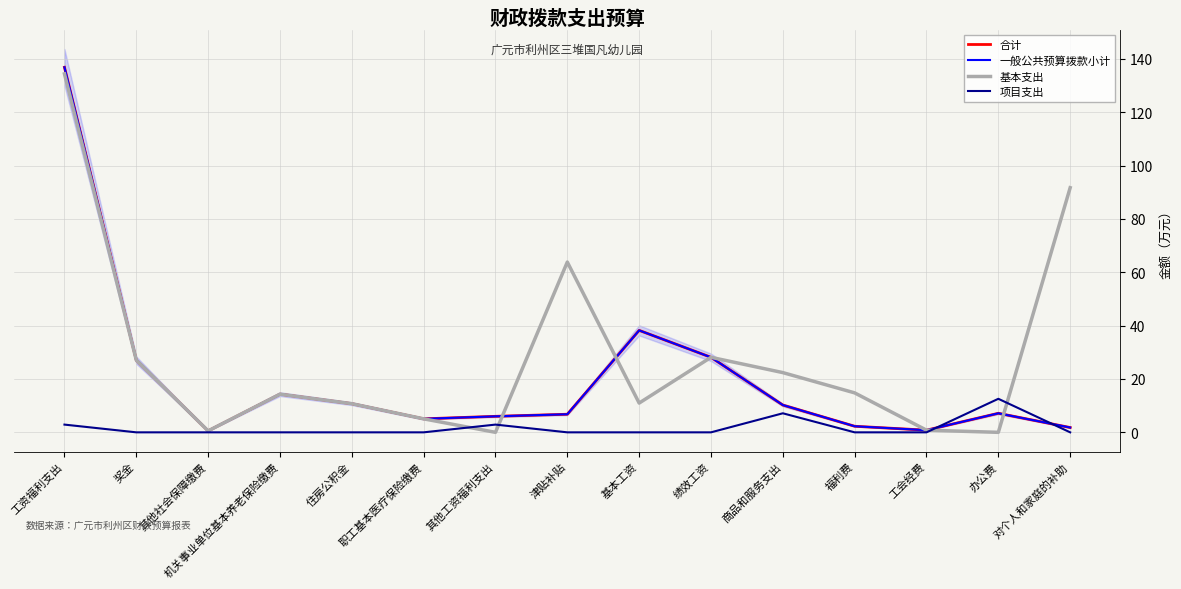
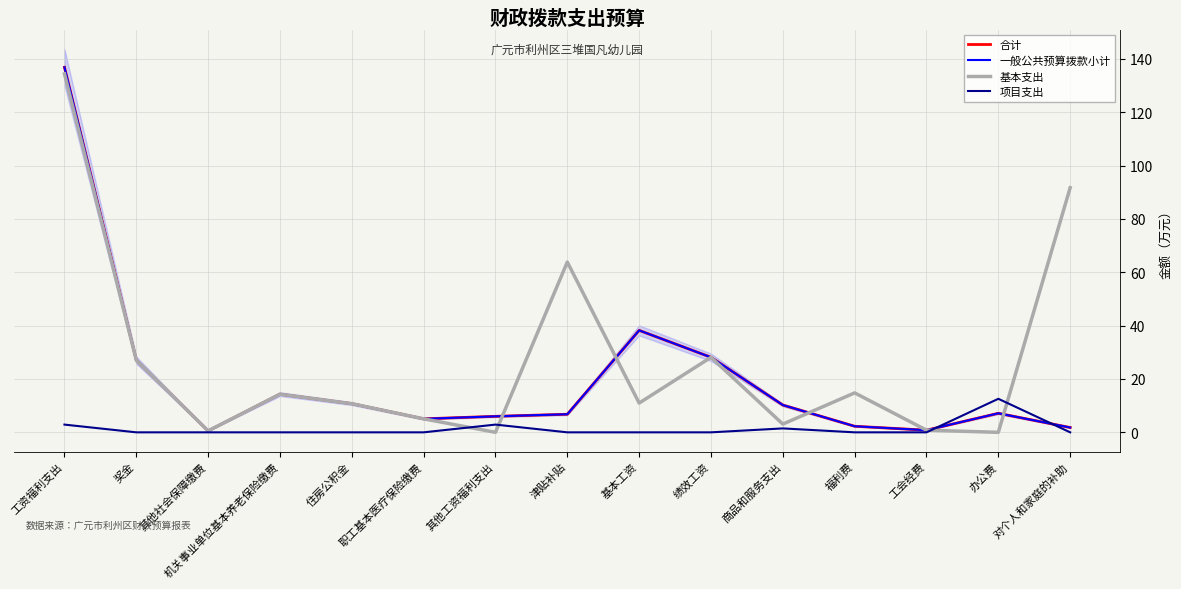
  {
    "基本支出": {
      "工资福利支出": 134,
      "其他工资福利支出": 0,
      "津贴补贴": 64,
      "基本工资": 11,
-     "商品和服务支出": 22,
+     "商品和服务支出": 3,
      "福利费": 15,
      "办公费": 0,
      "对个人和家庭的补助": 92
    },
    "项目支出": {
      "工资福利支出": 3,
      "奖金": 0,
      "机关事业单位基本养老保险缴费": 0,
      "住房公积金": 0,
      "职工基本医疗保险缴费": 0,
      "其他工资福利支出": 3,
      "津贴补贴": 0,
      "基本工资": 0,
      "绩效工资": 0,
-     "商品和服务支出": 7,
+     "商品和服务支出": 1,
      "福利费": 0,
      "办公费": 13,
      "对个人和家庭的补助": 0
    }
  }
